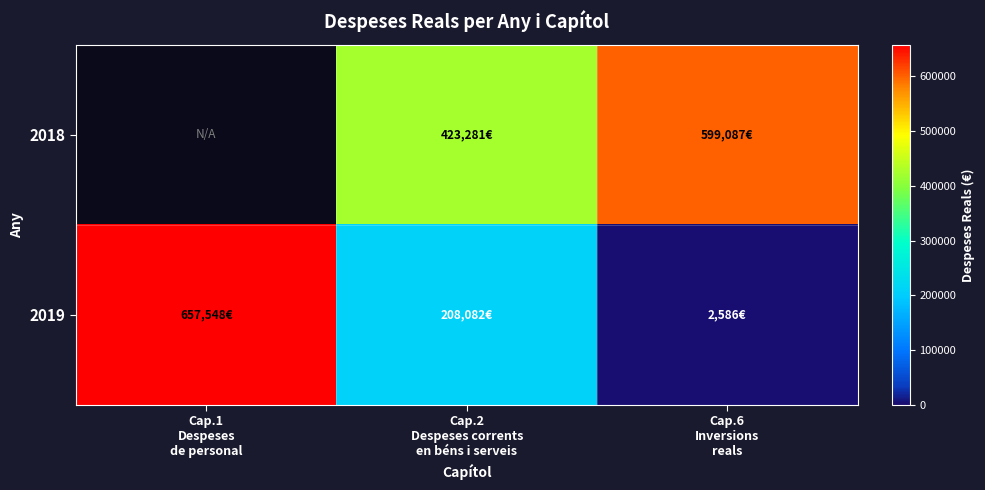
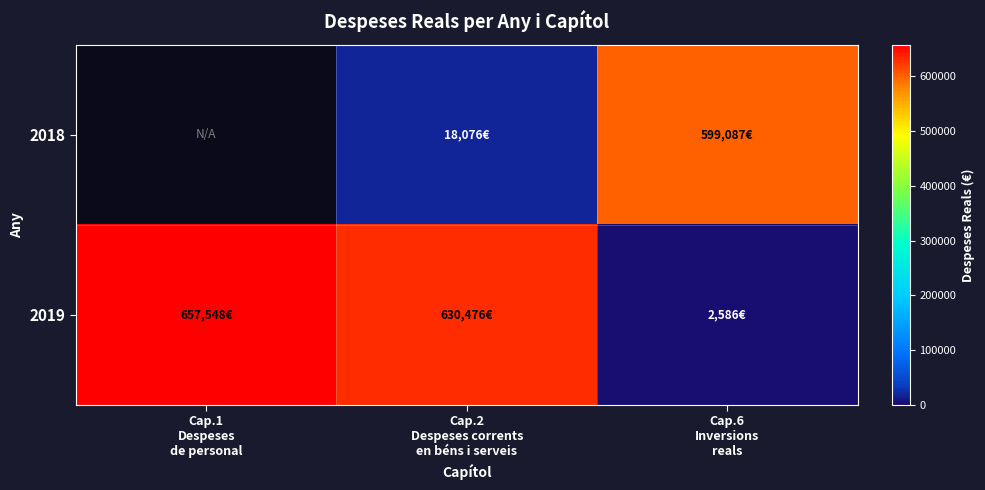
  {
    "2018": {
-     "Cap.2 Despeses corrents en béns i serveis": "423,281€",
+     "Cap.2 Despeses corrents en béns i serveis": "18,076€",
      "Cap.6 Inversions reals": "599,087€"
    },
    "2019": {
      "Cap.1 Despeses de personal": "657,548€",
-     "Cap.2 Despeses corrents en béns i serveis": "208,082€",
+     "Cap.2 Despeses corrents en béns i serveis": "630,476€",
      "Cap.6 Inversions reals": "2,586€"
    }
  }
